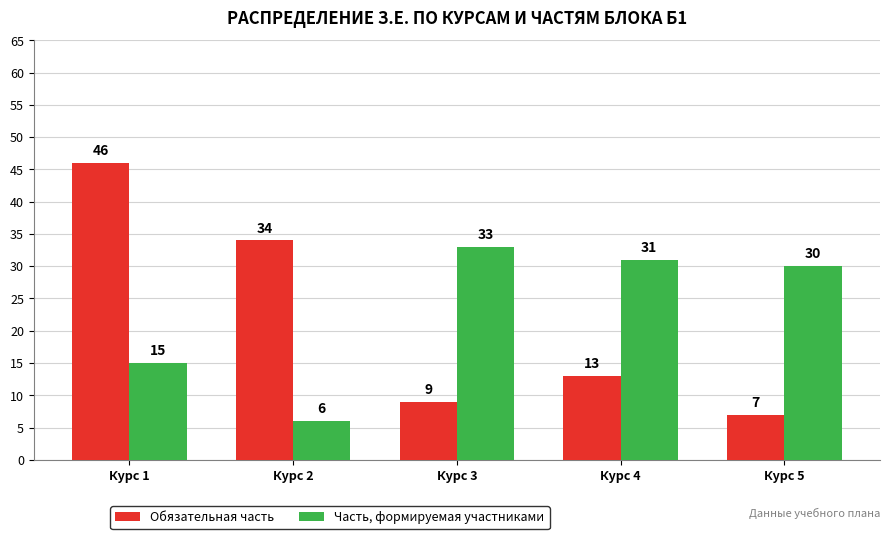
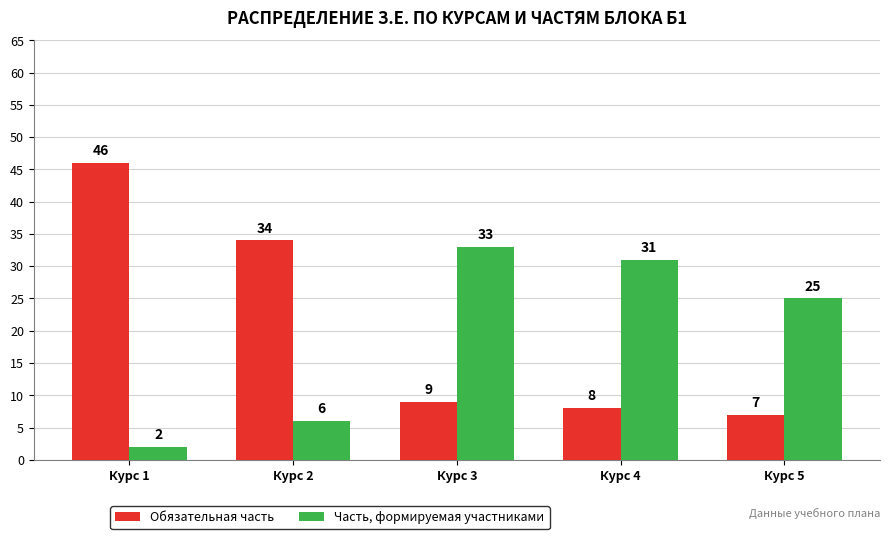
  {
    "Обязательная часть": {
      "Курс 1": 46,
      "Курс 2": 34,
      "Курс 3": 9,
-     "Курс 4": 13,
+     "Курс 4": 8,
      "Курс 5": 7
    },
    "Часть, формируемая участниками": {
-     "Курс 1": 15,
+     "Курс 1": 2,
      "Курс 2": 6,
      "Курс 3": 33,
      "Курс 4": 31,
-     "Курс 5": 30
+     "Курс 5": 25
    }
  }
